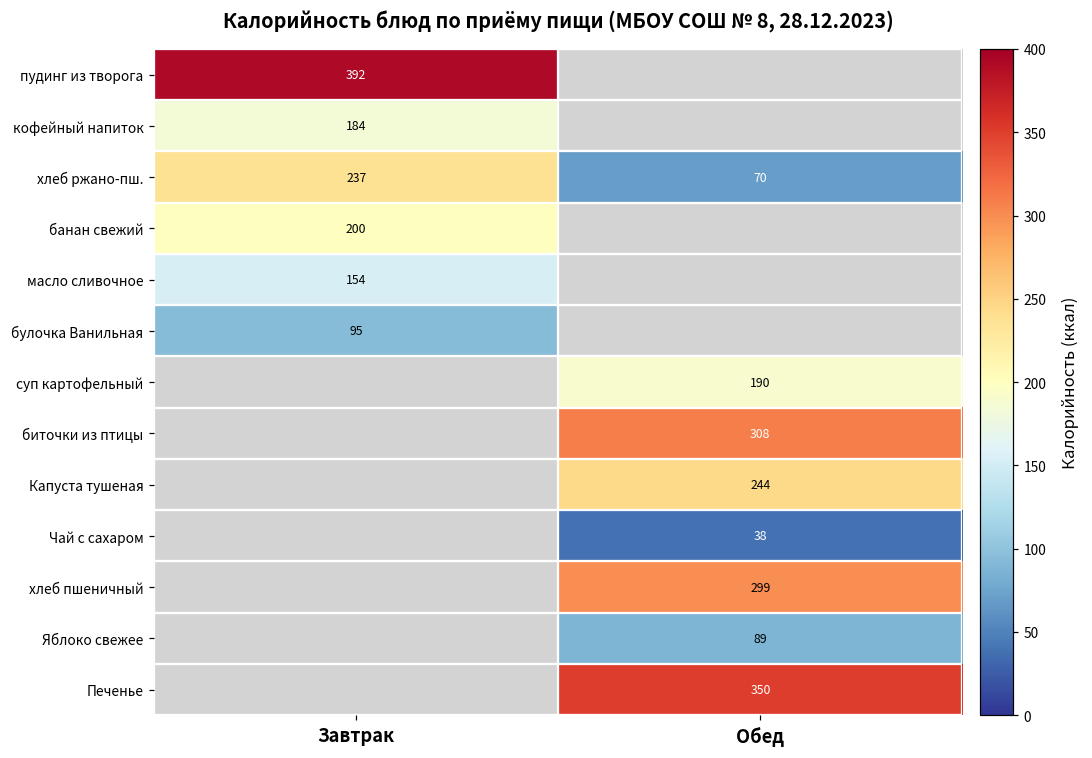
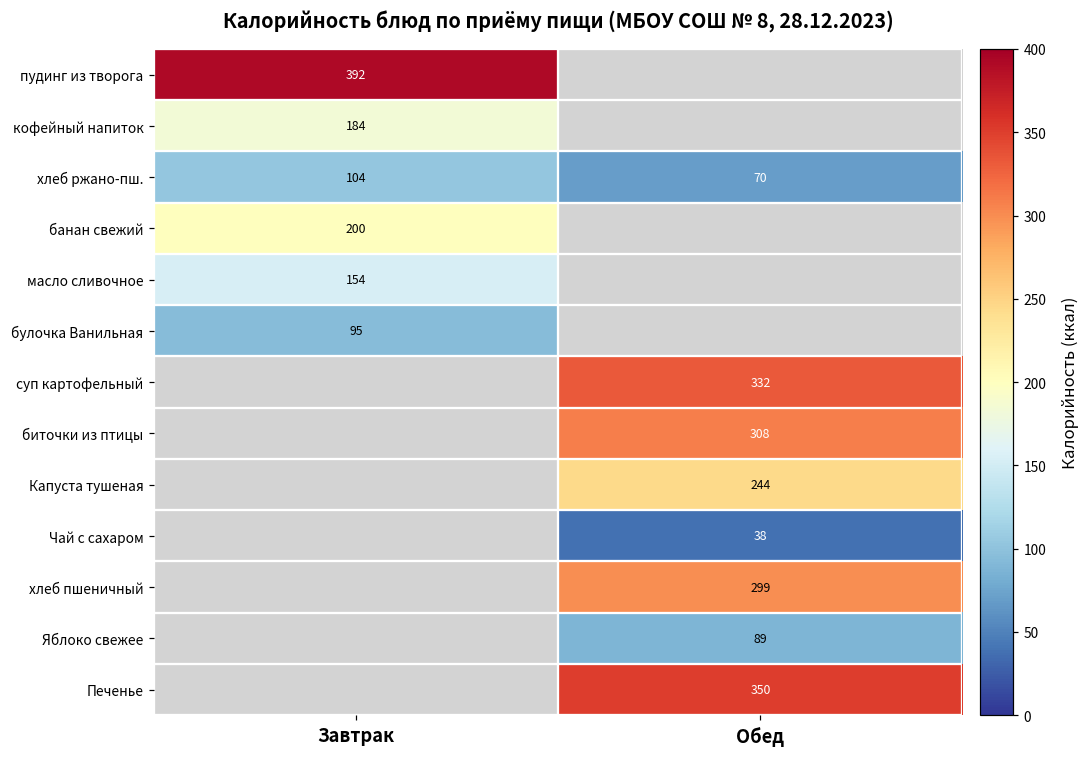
  {
    "пудинг из творога": {
      "Завтрак": 392
    },
    "кофейный напиток": {
      "Завтрак": 184
    },
    "хлеб ржано-пш.": {
-     "Завтрак": 237,
+     "Завтрак": 104,
      "Обед": 70
    },
    "банан свежий": {
      "Завтрак": 200
    },
    "масло сливочное": {
      "Завтрак": 154
    },
    "булочка Ванильная": {
      "Завтрак": 95
    },
    "суп картофельный": {
-     "Обед": 190
+     "Обед": 332
    },
    "биточки из птицы": {
      "Обед": 308
    },
    "Капуста тушеная": {
      "Обед": 244
    },
    "Чай с сахаром": {
      "Обед": 38
    },
    "хлеб пшеничный": {
      "Обед": 299
    },
    "Яблоко свежее": {
      "Обед": 89
    },
    "Печенье": {
      "Обед": 350
    }
  }
